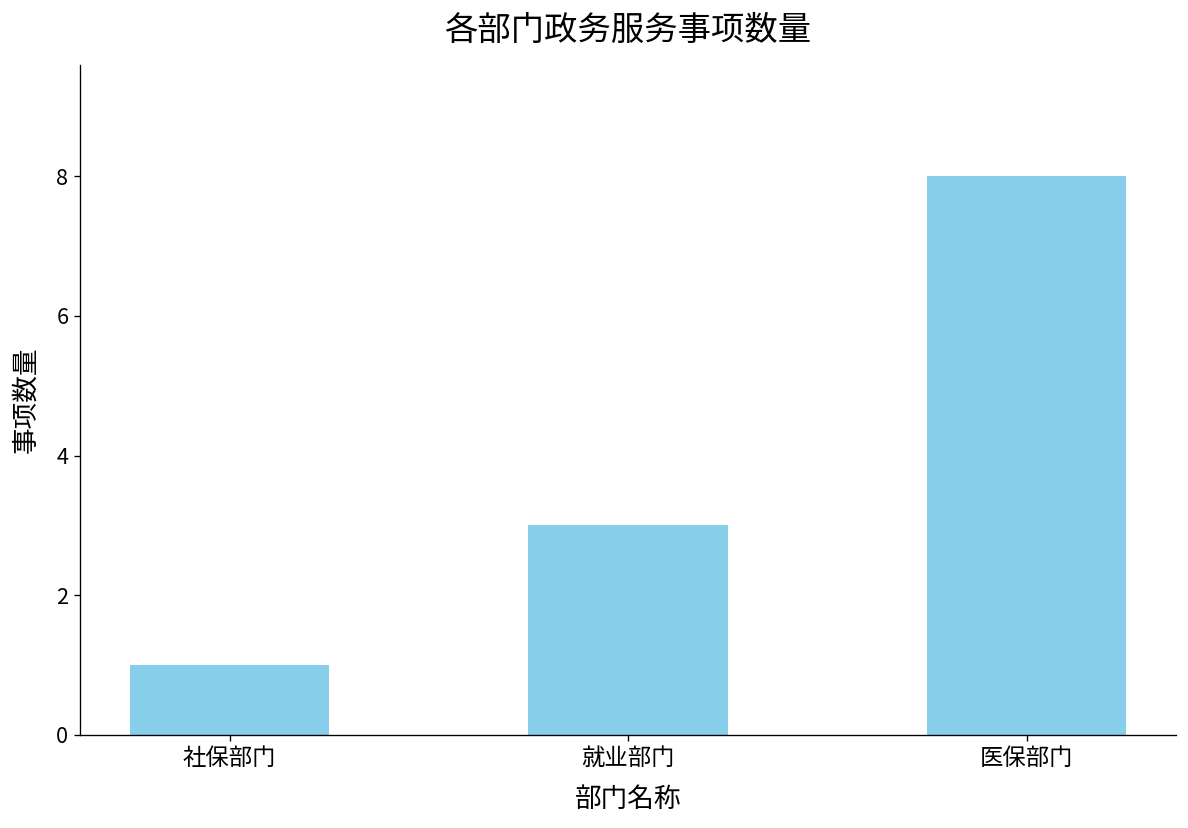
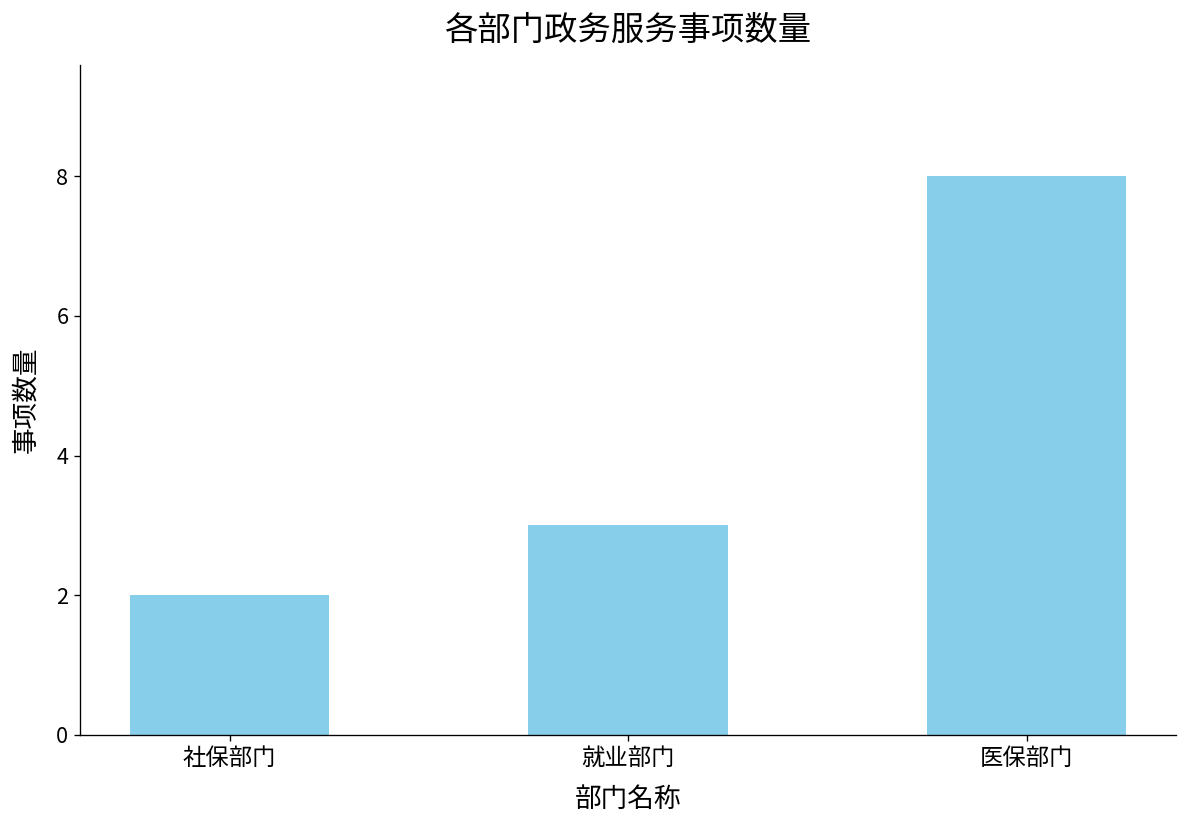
  {
-   "社保部门": 1,
+   "社保部门": 2,
    "就业部门": 3,
    "医保部门": 8
  }
